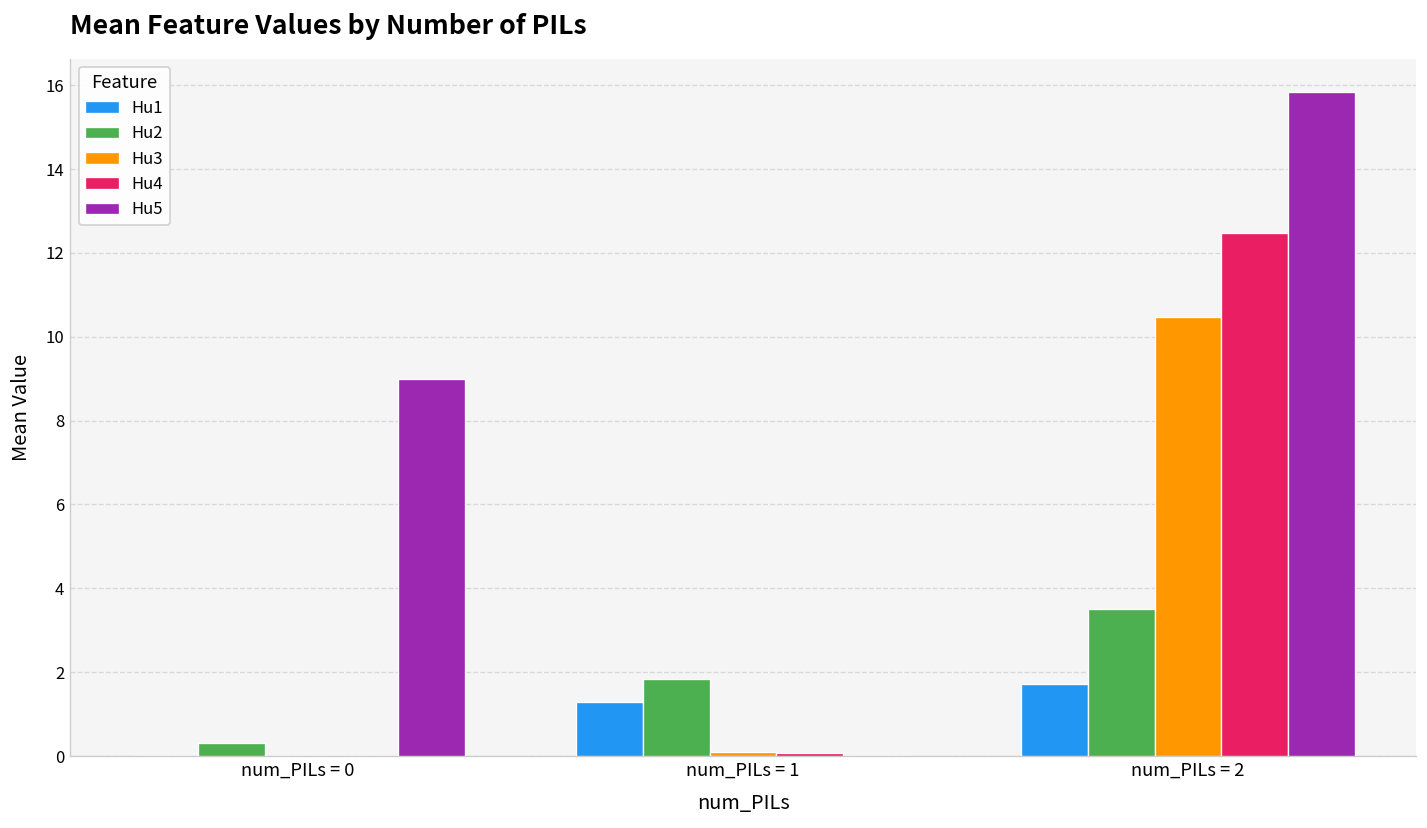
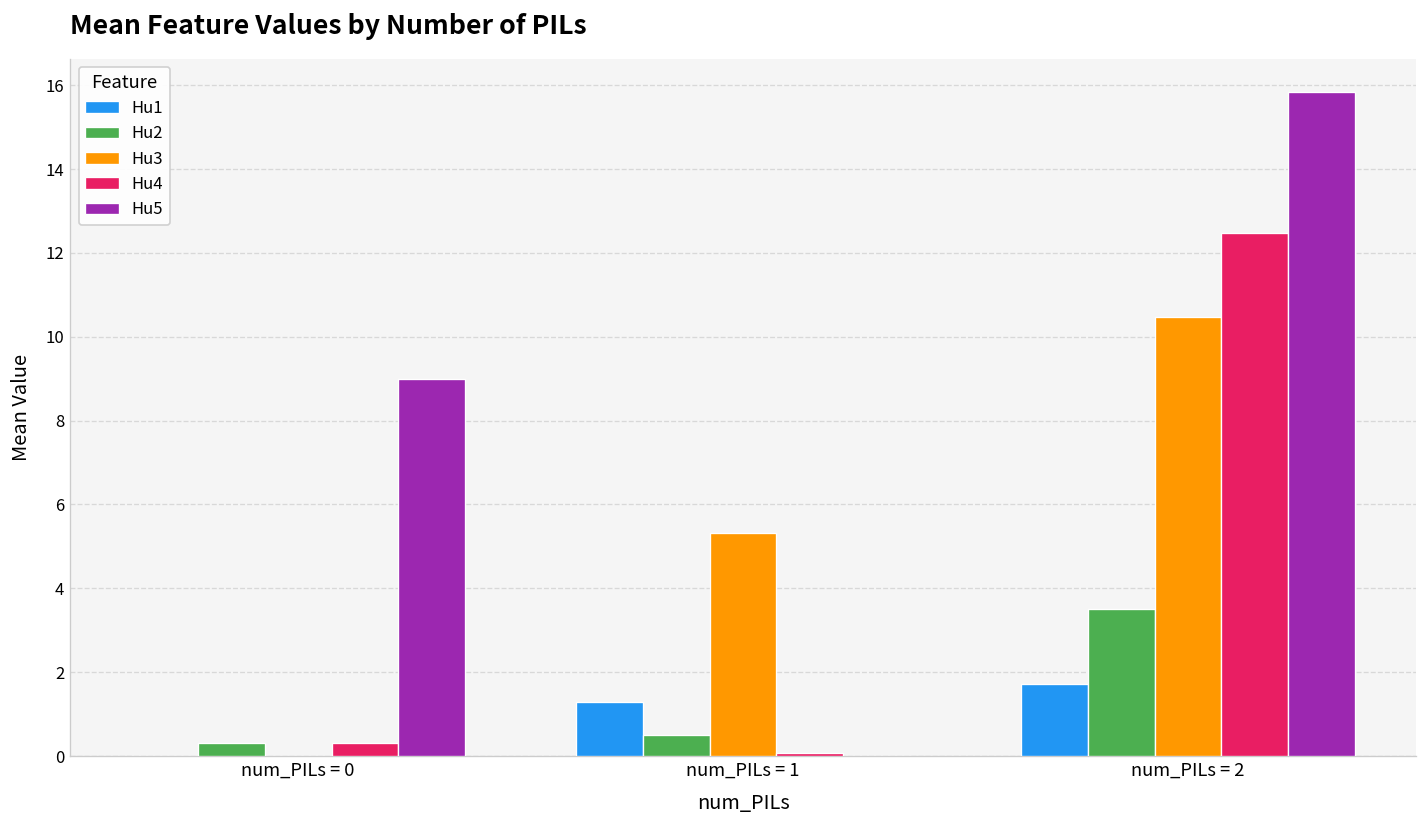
  {
    "Hu1": {
      "num_PILs = 0": 0.0,
      "num_PILs = 1": 1.3,
      "num_PILs = 2": 1.7
    },
    "Hu2": {
      "num_PILs = 0": 0.3,
-     "num_PILs = 1": 1.8,
+     "num_PILs = 1": 0.5,
      "num_PILs = 2": 3.5
    },
    "Hu3": {
      "num_PILs = 0": 0.0,
-     "num_PILs = 1": 0.1,
+     "num_PILs = 1": 5.3,
      "num_PILs = 2": 10.5
    },
    "Hu4": {
-     "num_PILs = 0": 0.0,
+     "num_PILs = 0": 0.3,
      "num_PILs = 2": 12.5
    },
    "Hu5": {
      "num_PILs = 0": 9.0,
      "num_PILs = 2": 15.8
    }
  }
